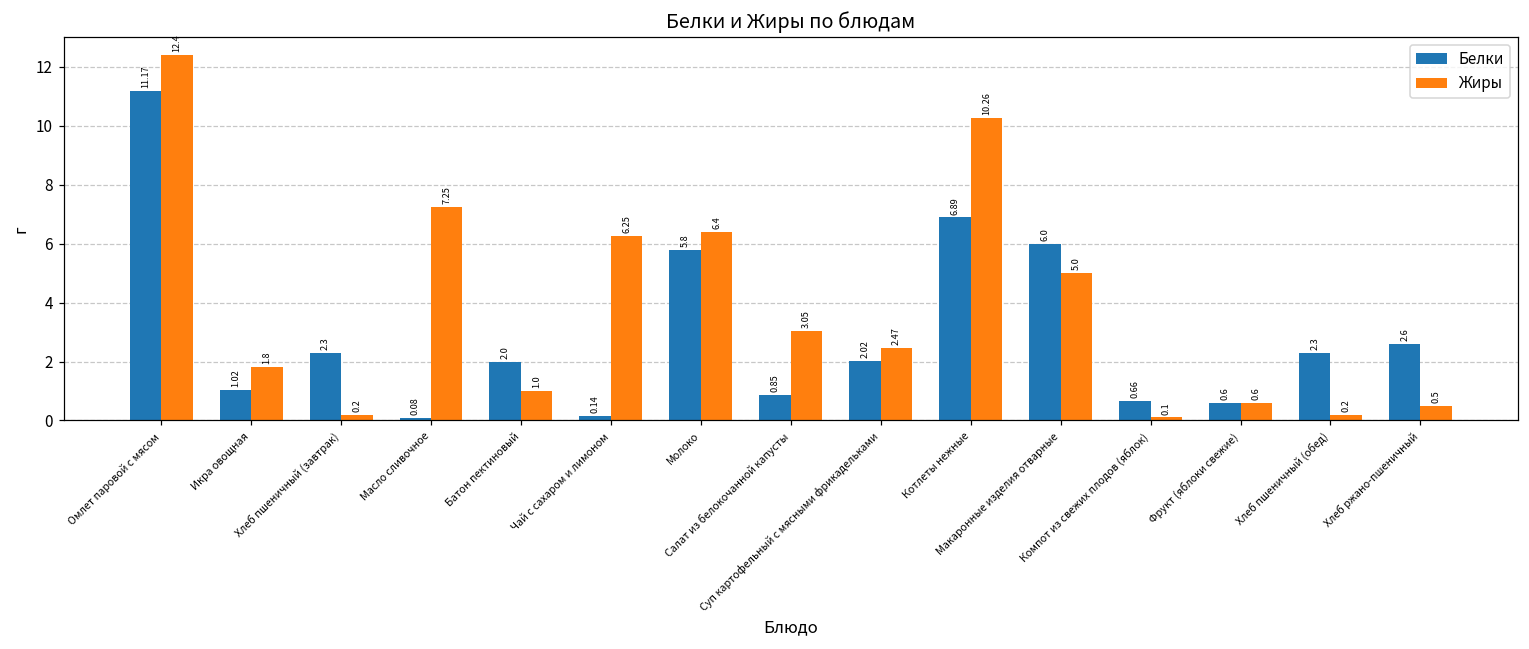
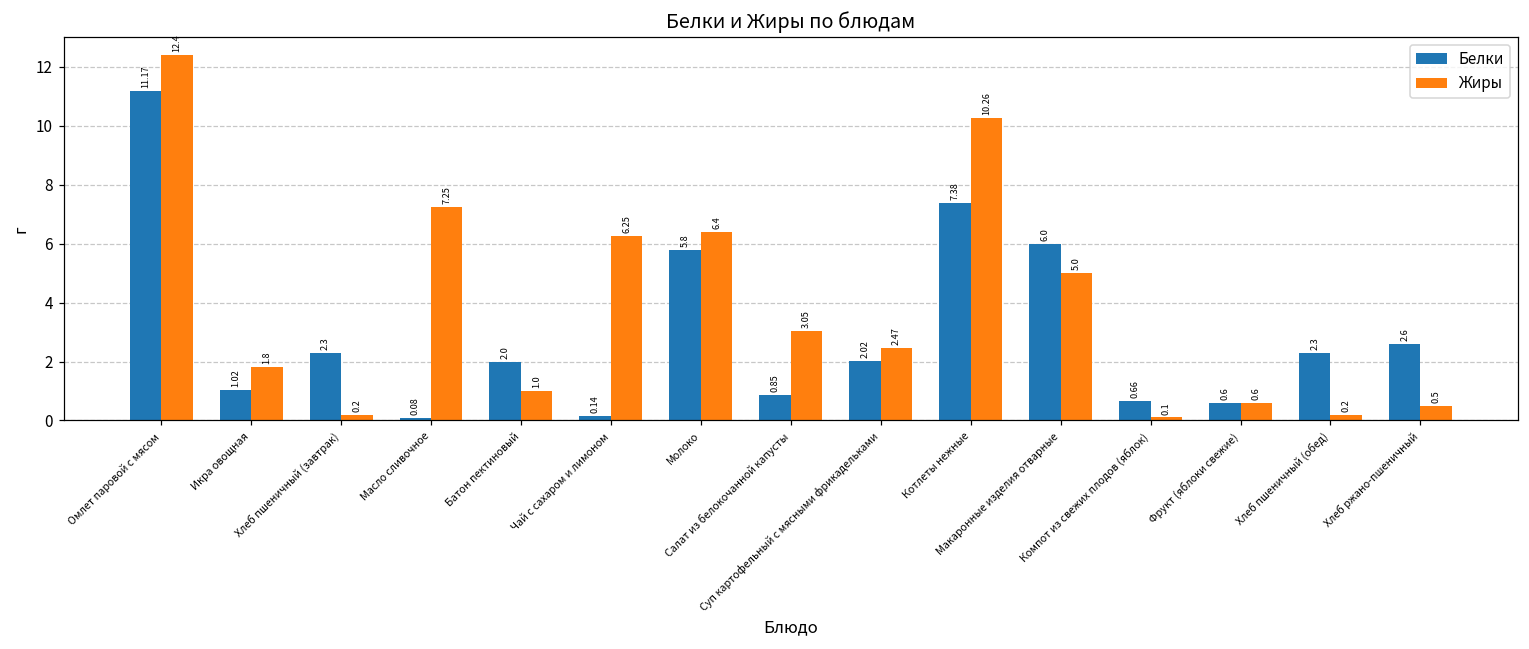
  {
    "Белки": {
      "Омлет паровой с мясом": 11.17,
      "Икра овощная": 1.02,
      "Хлеб пшеничный (завтрак)": 2.3,
      "Масло сливочное": 0.08,
      "Батон пектиновый": 2.0,
      "Чай с сахаром и лимоном": 0.14,
      "Молоко": 5.8,
      "Салат из белокочанной капусты": 0.85,
      "Суп картофельный с мясными фрикадельками": 2.02,
-     "Котлеты нежные": 6.89,
+     "Котлеты нежные": 7.38,
      "Макаронные изделия отварные": 6.0,
      "Компот из свежих плодов (яблок)": 0.66,
      "Фрукт (яблоки свежие)": 0.6,
      "Хлеб пшеничный (обед)": 2.3,
      "Хлеб ржано-пшеничный": 2.6
    },
    "Жиры": {
      "Омлет паровой с мясом": 12.4,
      "Икра овощная": 1.8,
      "Хлеб пшеничный (завтрак)": 0.2,
      "Масло сливочное": 7.25,
      "Батон пектиновый": 1.0,
      "Чай с сахаром и лимоном": 6.25,
      "Молоко": 6.4,
      "Салат из белокочанной капусты": 3.05,
      "Суп картофельный с мясными фрикадельками": 2.47,
      "Котлеты нежные": 10.26,
      "Макаронные изделия отварные": 5.0,
      "Компот из свежих плодов (яблок)": 0.1,
      "Фрукт (яблоки свежие)": 0.6,
      "Хлеб пшеничный (обед)": 0.2,
      "Хлеб ржано-пшеничный": 0.5
    }
  }
